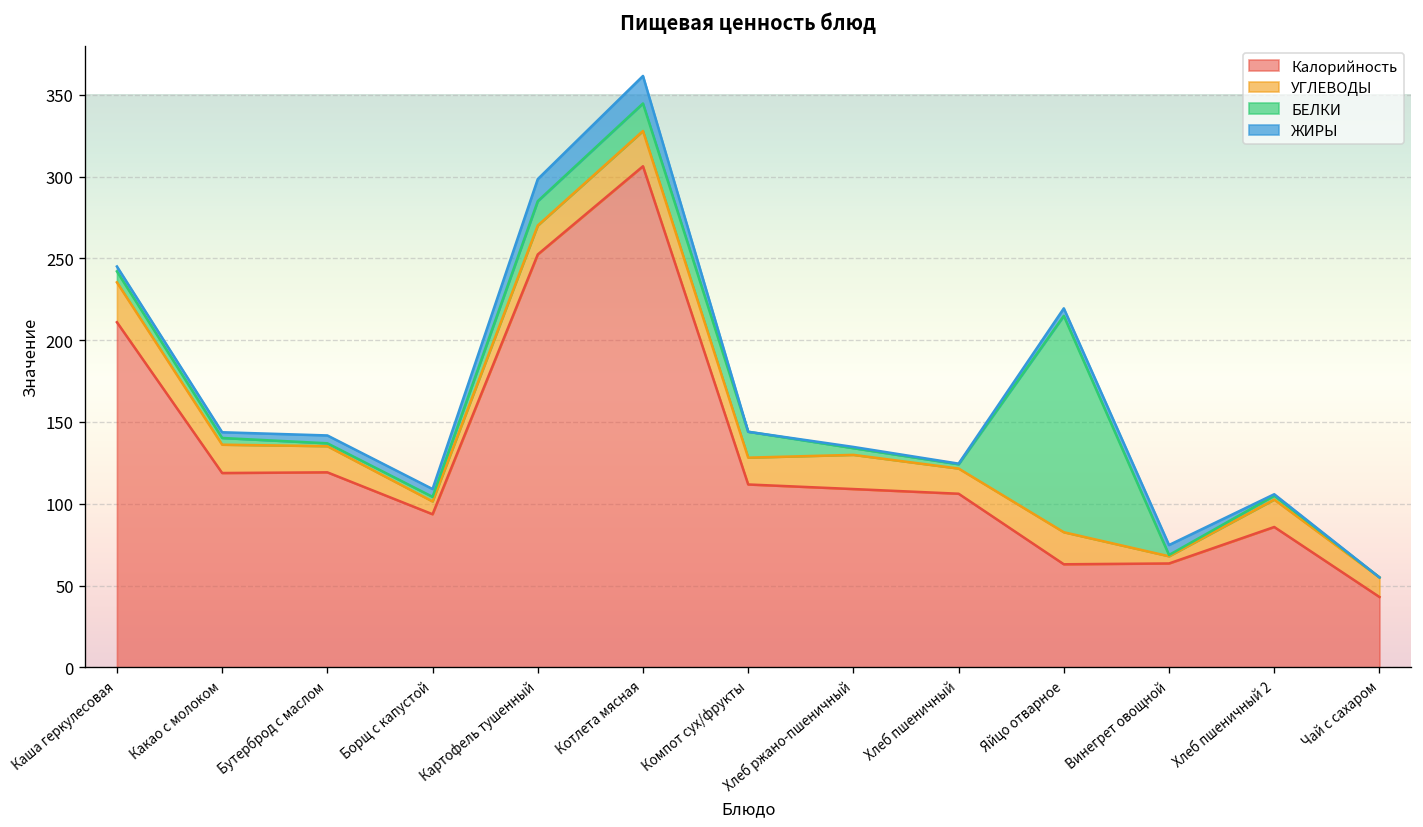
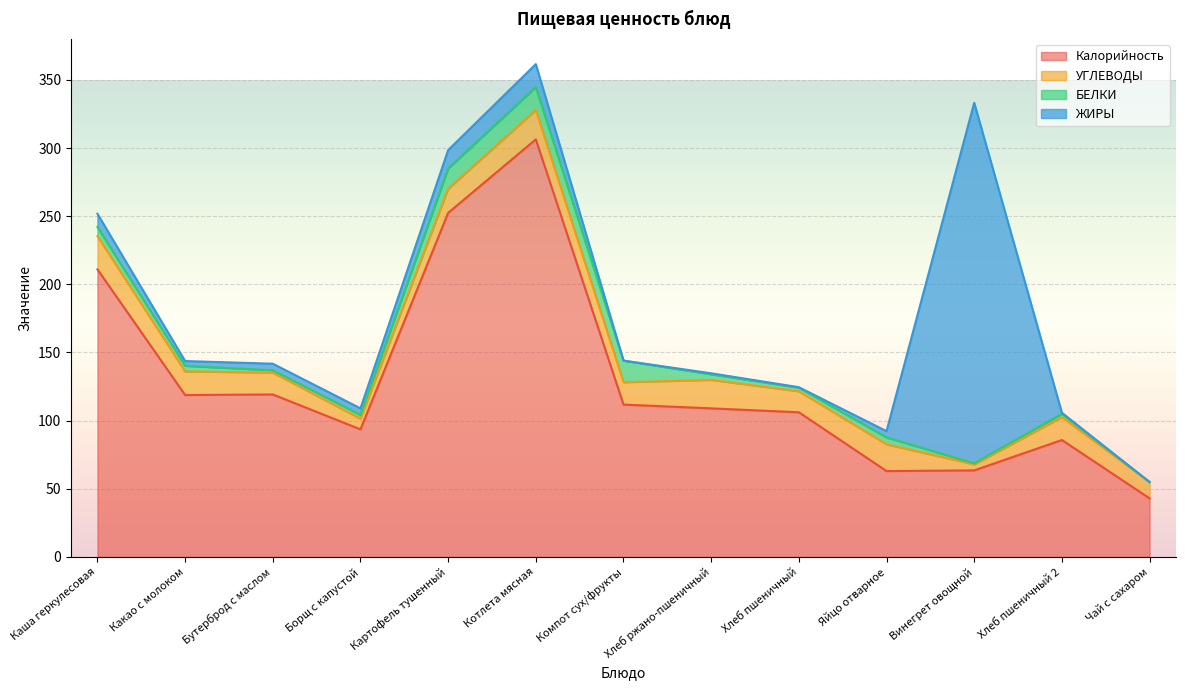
  {
    "Калорийность": {
      "Каша геркулесовая": 211,
      "Какао с молоком": 119,
      "Бутерброд с маслом": 119,
      "Борщ с капустой": 94,
      "Картофель тушенный": 252,
      "Котлета мясная": 306,
      "Компот сух/фрукты": 112,
      "Хлеб ржано-пшеничный": 109,
      "Хлеб пшеничный": 106,
      "Яйцо отварное": 63,
      "Винегрет овощной": 64,
      "Хлеб пшеничный 2": 86,
      "Чай с сахаром": 43
    },
    "УГЛЕВОДЫ": {
      "Каша геркулесовая": 24,
      "Какао с молоком": 17,
      "Борщ с капустой": 8,
      "Картофель тушенный": 18,
      "Котлета мясная": 22,
      "Компот сух/фрукты": 16,
      "Хлеб ржано-пшеничный": 21,
      "Хлеб пшеничный": 15,
      "Яйцо отварное": 20,
      "Хлеб пшеничный 2": 17
    },
    "БЕЛКИ": {
      "Каша геркулесовая": 7,
      "Какао с молоком": 4,
      "Борщ с капустой": 3,
      "Картофель тушенный": 15,
      "Котлета мясная": 17,
-     "Яйцо отварное": 132
+     "Яйцо отварное": 5
    },
    "ЖИРЫ": {
-     "Каша геркулесовая": 3,
+     "Каша геркулесовая": 10,
      "Какао с молоком": 4,
      "Бутерброд с маслом": 5,
      "Борщ с капустой": 5,
      "Картофель тушенный": 13,
      "Котлета мясная": 17,
      "Яйцо отварное": 5,
-     "Винегрет овощной": 6
+     "Винегрет овощной": 265
    }
  }
